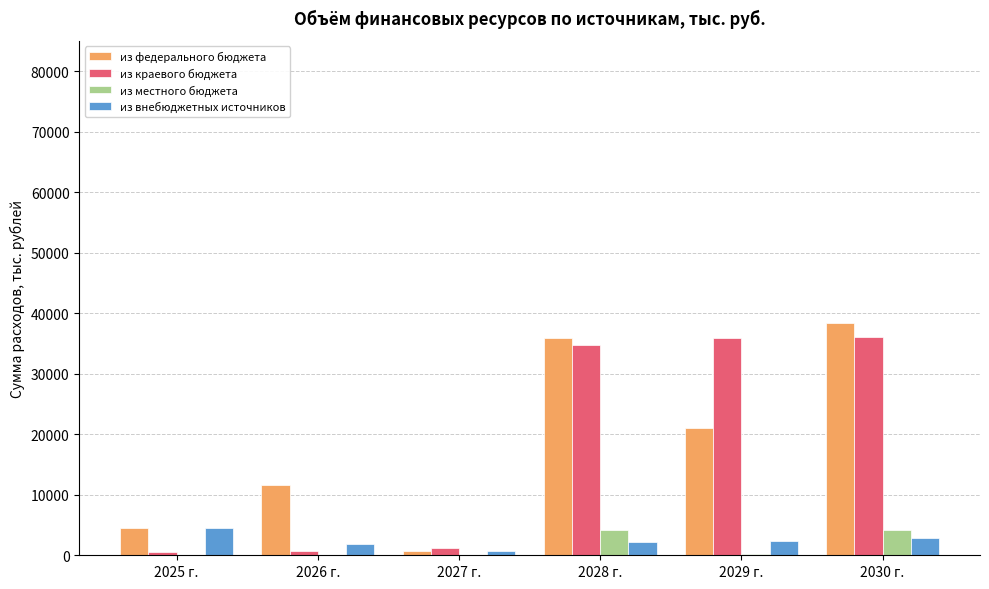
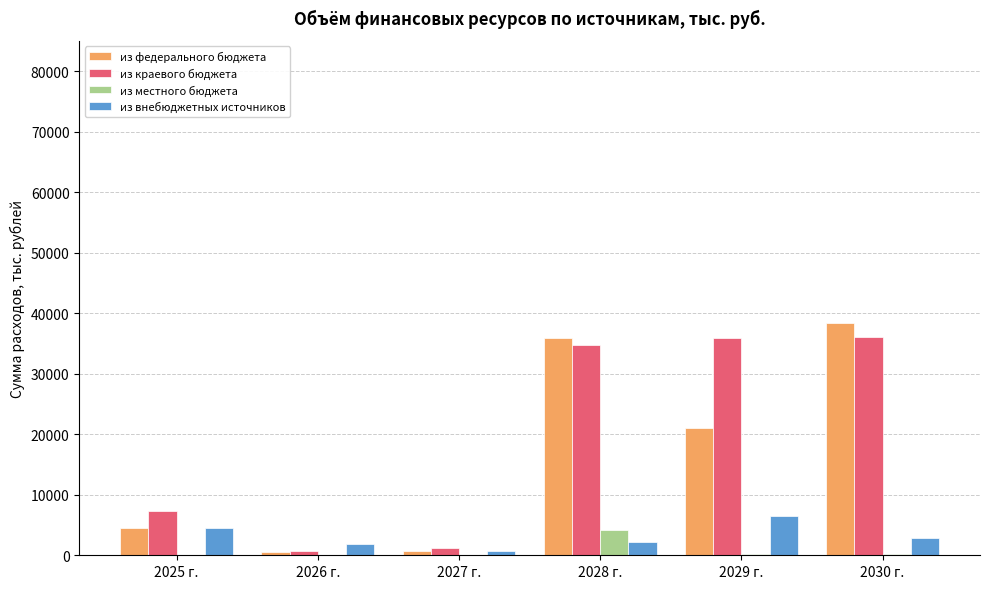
  {
    "из федерального бюджета": {
      "2025 г.": 5000,
-     "2026 г.": 12000,
+     "2026 г.": 0,
      "2027 г.": 1000,
      "2028 г.": 36000,
      "2029 г.": 21000,
      "2030 г.": 38000
    },
    "из краевого бюджета": {
-     "2025 г.": 1000,
+     "2025 г.": 7000,
      "2026 г.": 1000,
      "2027 г.": 1000,
      "2028 г.": 35000,
      "2029 г.": 36000,
      "2030 г.": 36000
    },
    "из местного бюджета": {
      "2025 г.": 0,
      "2026 г.": 0,
      "2027 г.": 0,
      "2028 г.": 4000,
-     "2030 г.": 4000
+     "2030 г.": 0
    },
    "из внебюджетных источников": {
      "2025 г.": 4000,
      "2026 г.": 2000,
      "2027 г.": 1000,
      "2028 г.": 2000,
-     "2029 г.": 2000,
+     "2029 г.": 6000,
      "2030 г.": 3000
    }
  }
